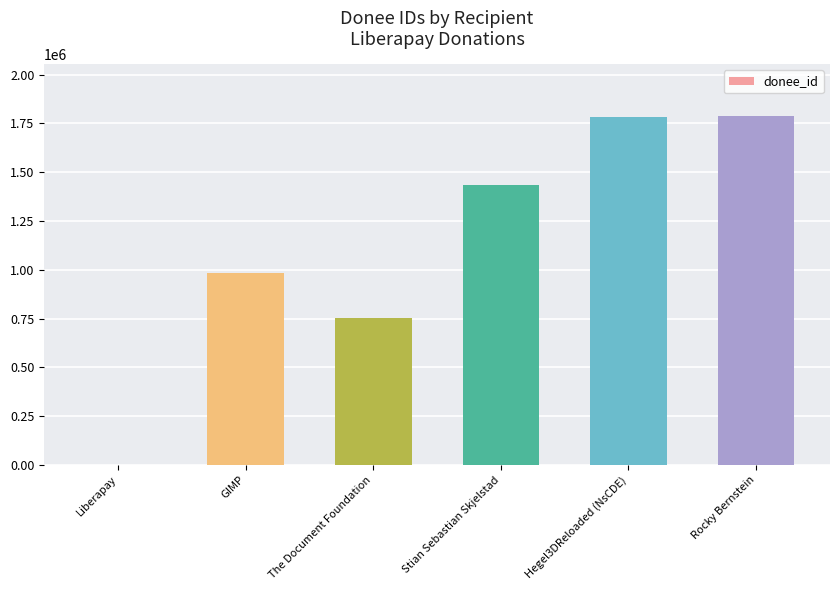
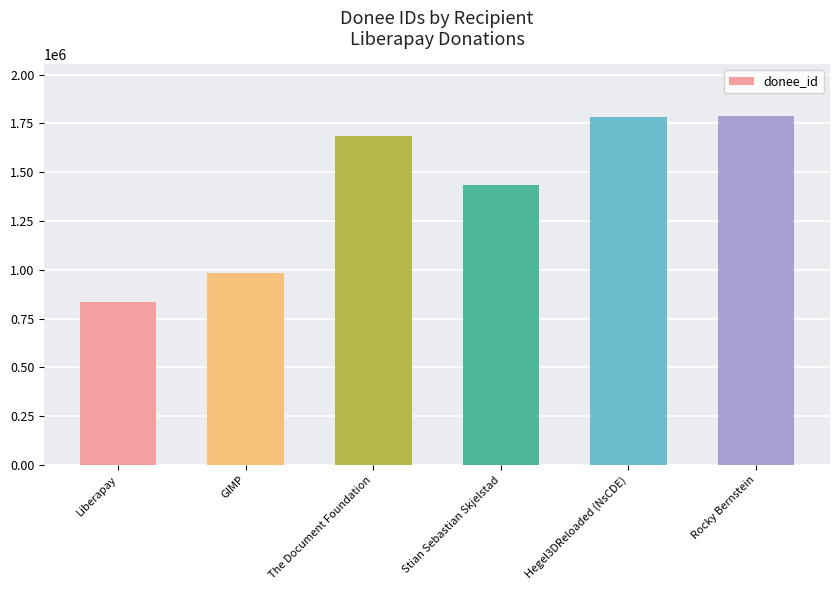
  {
-   "Liberapay": 0,
+   "Liberapay": 830000,
    "GIMP": 980000,
-   "The Document Foundation": 750000,
+   "The Document Foundation": 1690000,
    "Stian Sebastian Skjelstad": 1440000,
    "Hegel3DReloaded (NsCDE)": 1790000,
    "Rocky Bernstein": 1790000
  }
